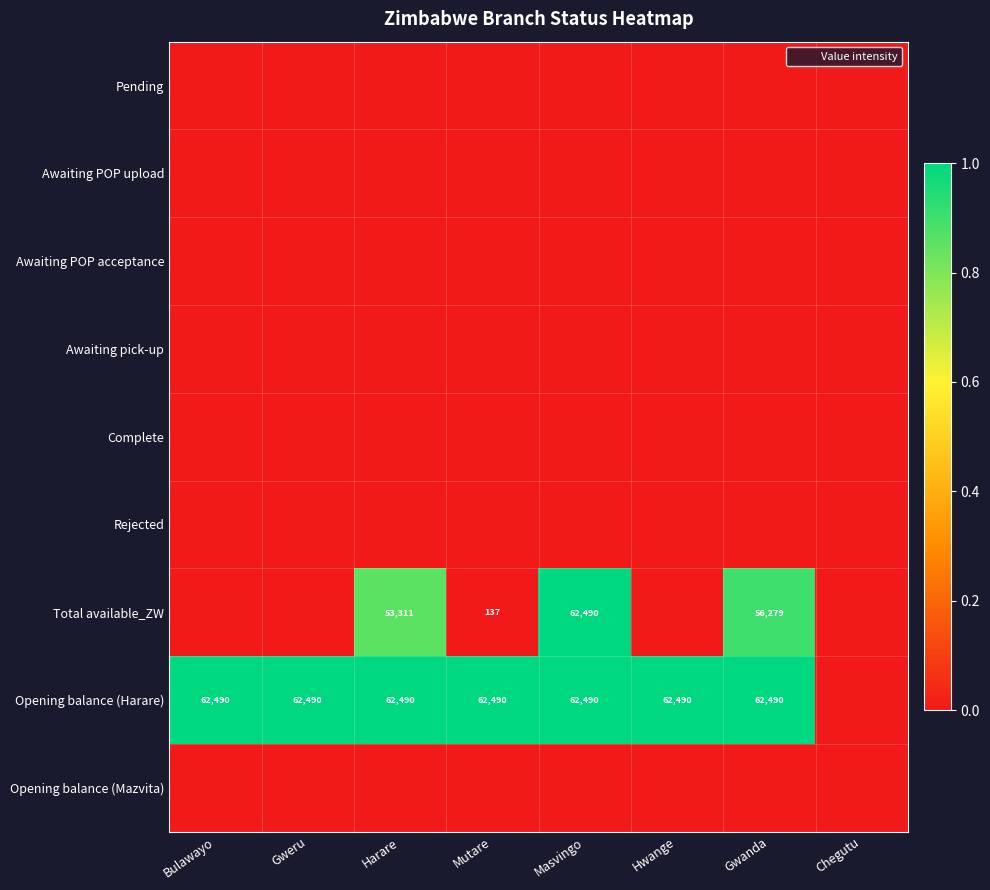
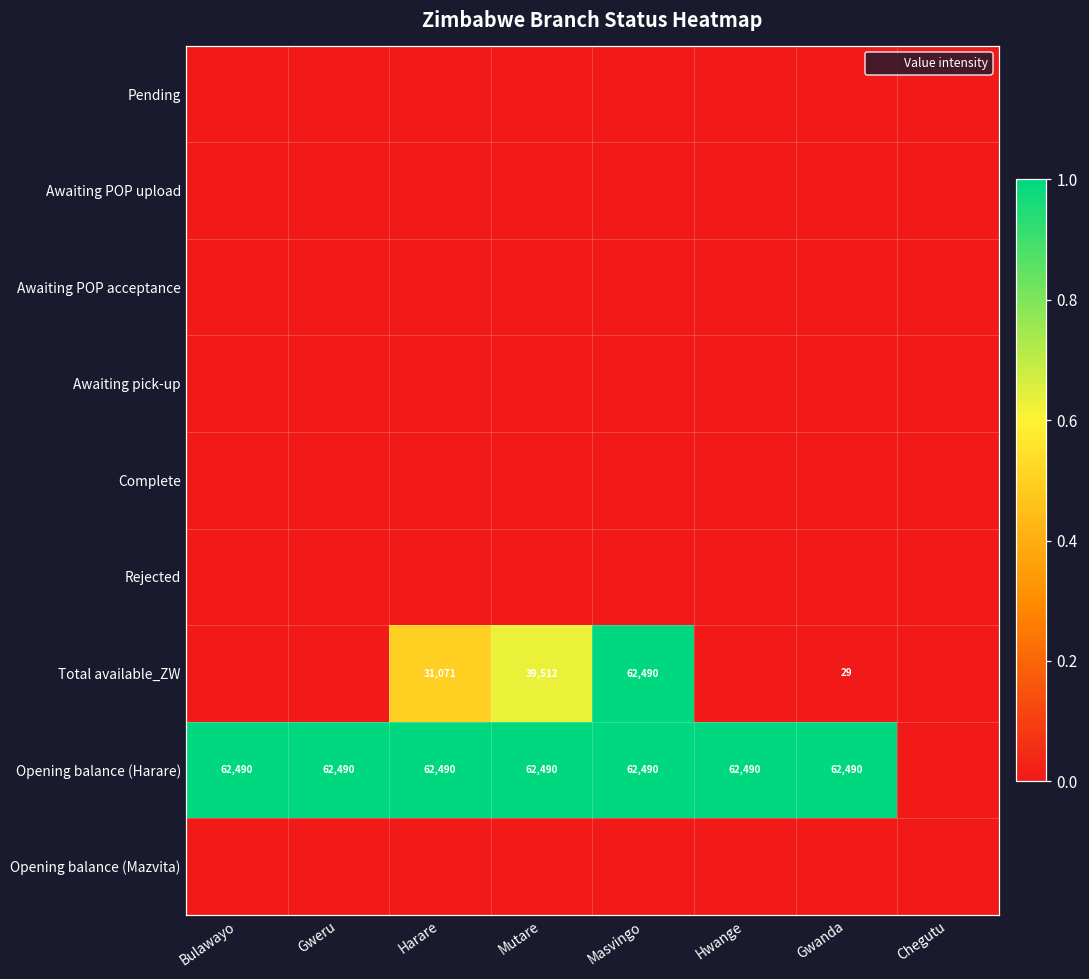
  {
    "Total available_ZW": {
-     "Harare": "53,311",
-     "Mutare": "137",
+     "Harare": "31,071",
+     "Mutare": "39,512",
      "Masvingo": "62,490",
-     "Gwanda": "56,279"
+     "Gwanda": "29"
    },
    "Opening balance (Harare)": {
      "Bulawayo": "62,490",
      "Gweru": "62,490",
      "Harare": "62,490",
      "Mutare": "62,490",
      "Masvingo": "62,490",
      "Hwange": "62,490",
      "Gwanda": "62,490"
    }
  }
